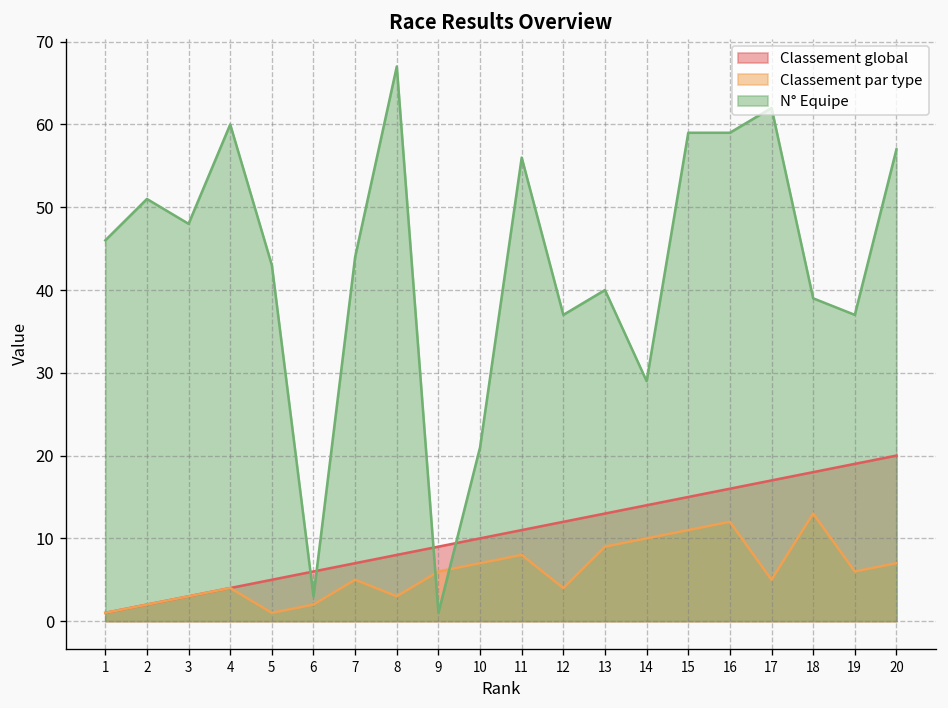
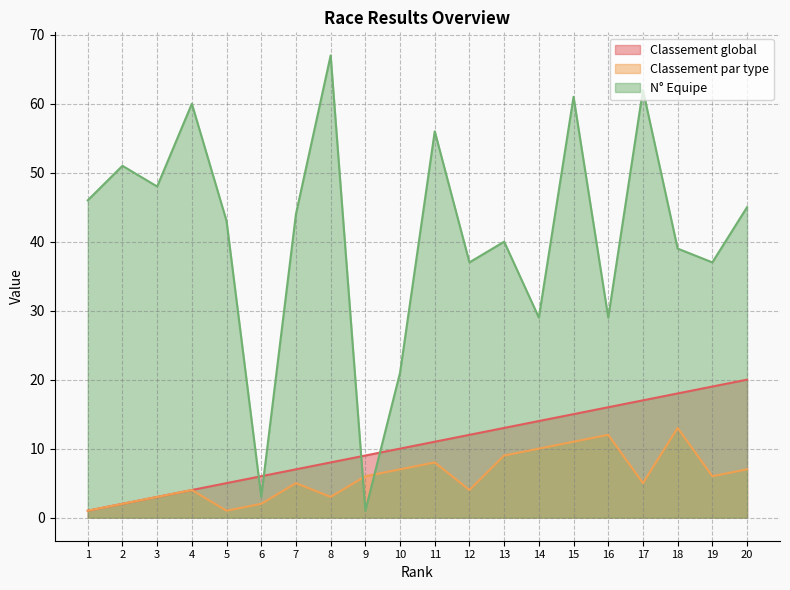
  {
    "N° Equipe": {
      "1": 46,
      "2": 51,
      "3": 48,
      "4": 60,
      "5": 43,
      "6": 3,
      "7": 44,
      "8": 67,
      "9": 1,
      "10": 21,
      "11": 56,
      "12": 37,
      "13": 40,
      "14": 29,
-     "15": 59,
-     "16": 59,
+     "15": 61,
+     "16": 29,
      "18": 39,
      "19": 37,
-     "20": 57
+     "20": 45
    }
  }
